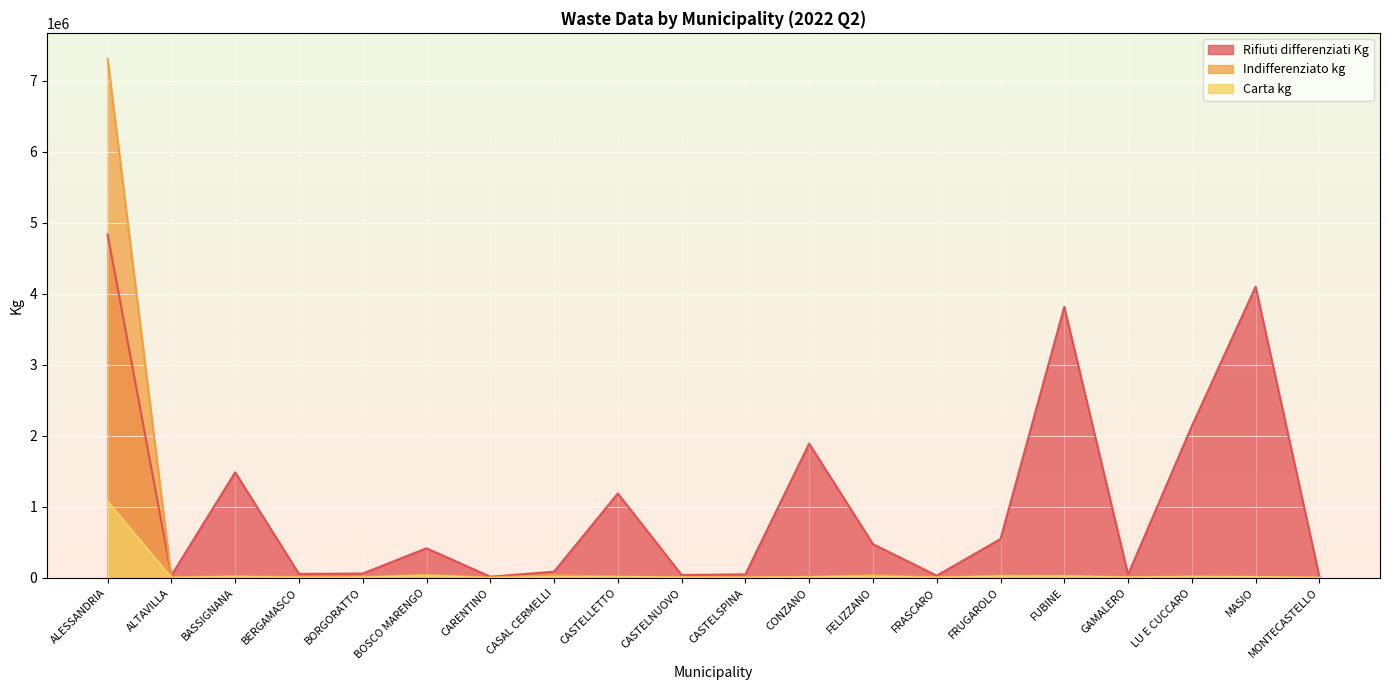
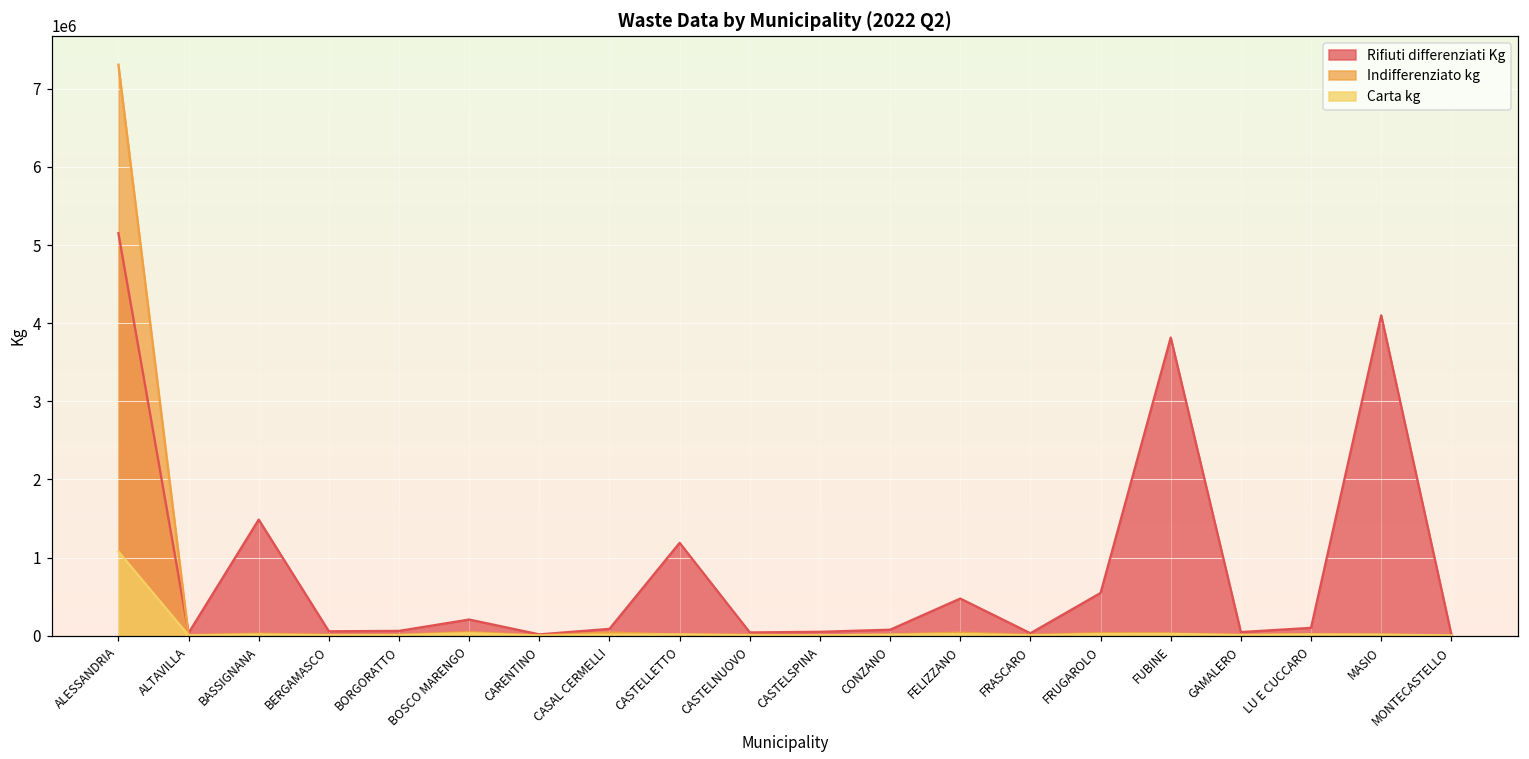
  {
    "Rifiuti differenziati Kg": {
-     "ALESSANDRIA": 4800000,
+     "ALESSANDRIA": 5200000,
      "BASSIGNANA": 1500000,
      "BERGAMASCO": 100000,
      "BORGORATTO": 100000,
-     "BOSCO MARENGO": 400000,
+     "BOSCO MARENGO": 200000,
      "CASAL CERMELLI": 100000,
      "CASTELLETTO": 1200000,
      "CASTELSPINA": 100000,
-     "CONZANO": 1900000,
+     "CONZANO": 100000,
      "FELIZZANO": 500000,
      "FRUGAROLO": 500000,
      "FUBINE": 3800000,
-     "LU E CUCCARO": 2100000,
+     "LU E CUCCARO": 100000,
      "MASIO": 4100000
    }
  }
